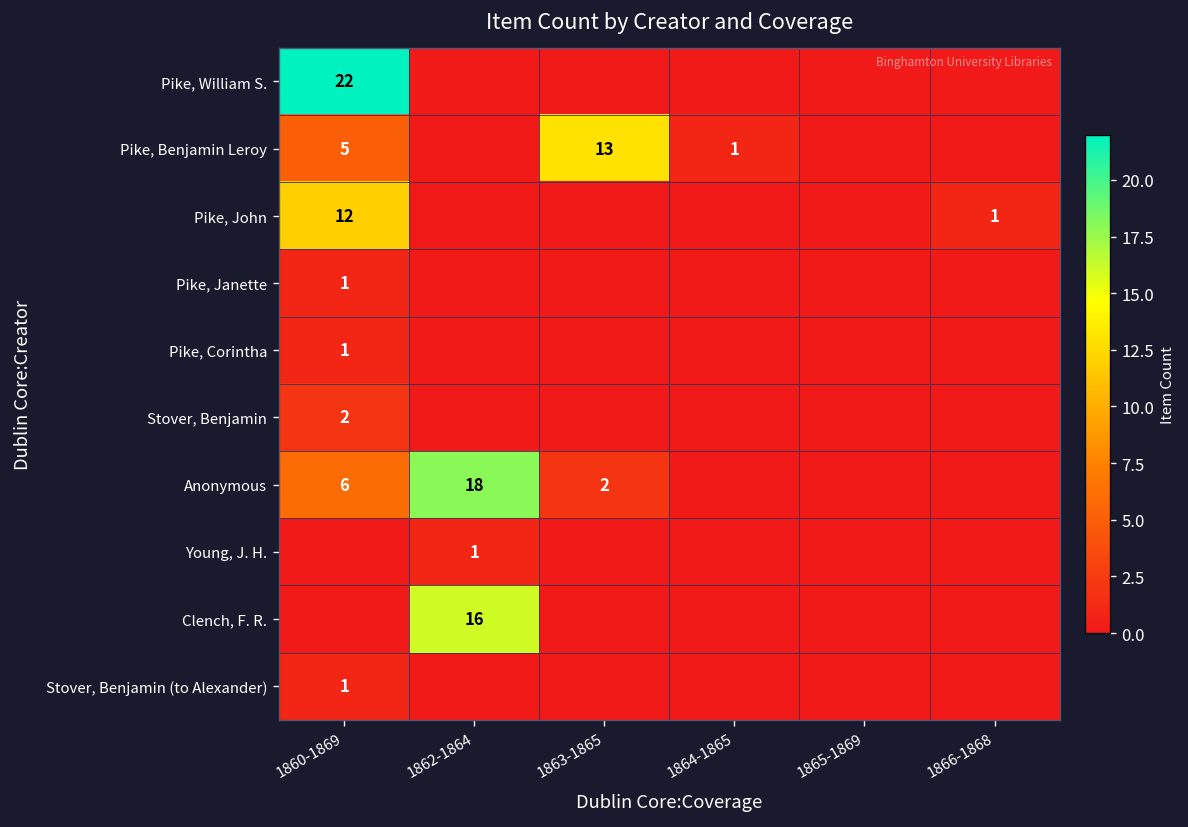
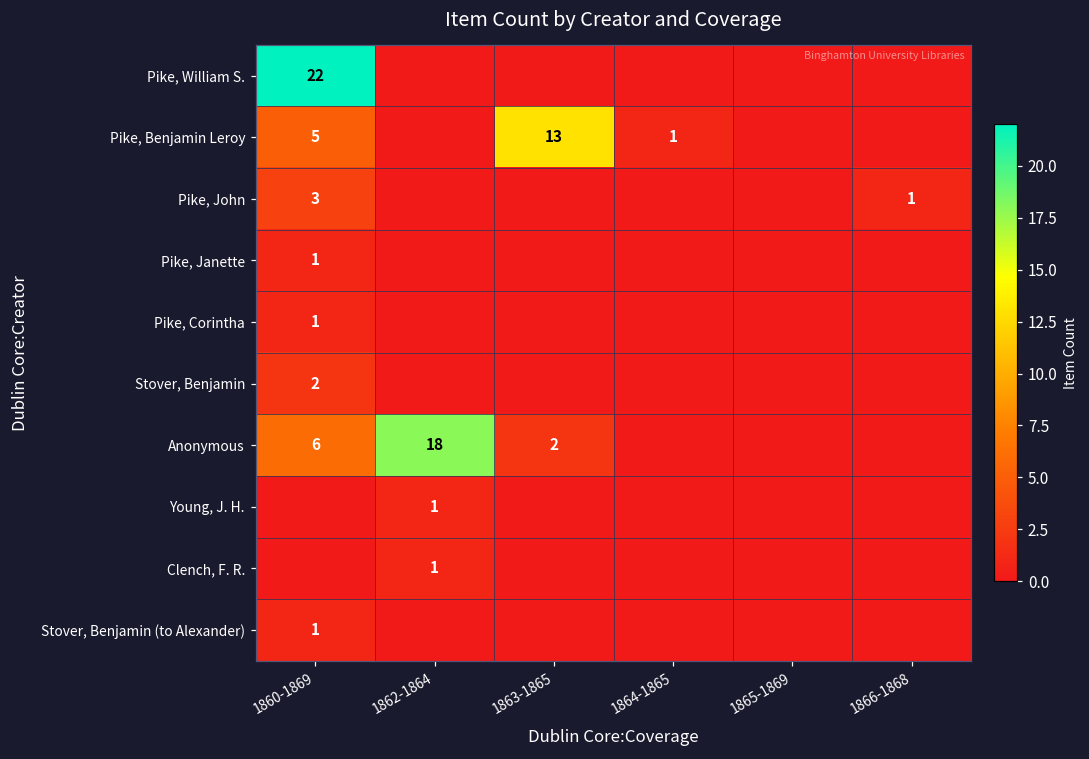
  {
    "Pike, William S.": {
      "1860-1869": 22
    },
    "Pike, Benjamin Leroy": {
      "1860-1869": 5,
      "1863-1865": 13,
      "1864-1865": 1
    },
    "Pike, John": {
-     "1860-1869": 12,
+     "1860-1869": 3,
      "1866-1868": 1
    },
    "Pike, Janette": {
      "1860-1869": 1
    },
    "Pike, Corintha": {
      "1860-1869": 1
    },
    "Stover, Benjamin": {
      "1860-1869": 2
    },
    "Anonymous": {
      "1860-1869": 6,
      "1862-1864": 18,
      "1863-1865": 2
    },
    "Young, J. H.": {
      "1862-1864": 1
    },
    "Clench, F. R.": {
-     "1862-1864": 16
+     "1862-1864": 1
    },
    "Stover, Benjamin (to Alexander)": {
      "1860-1869": 1
    }
  }
